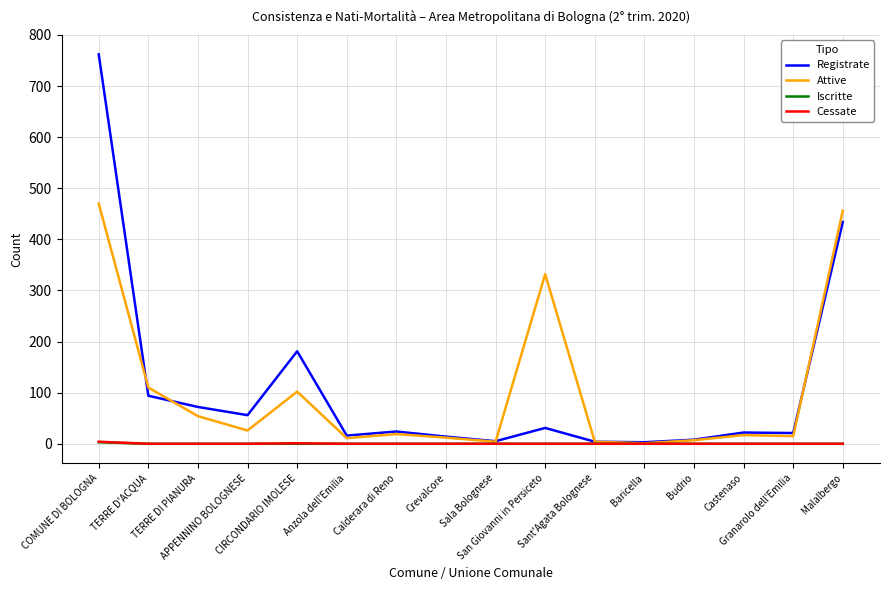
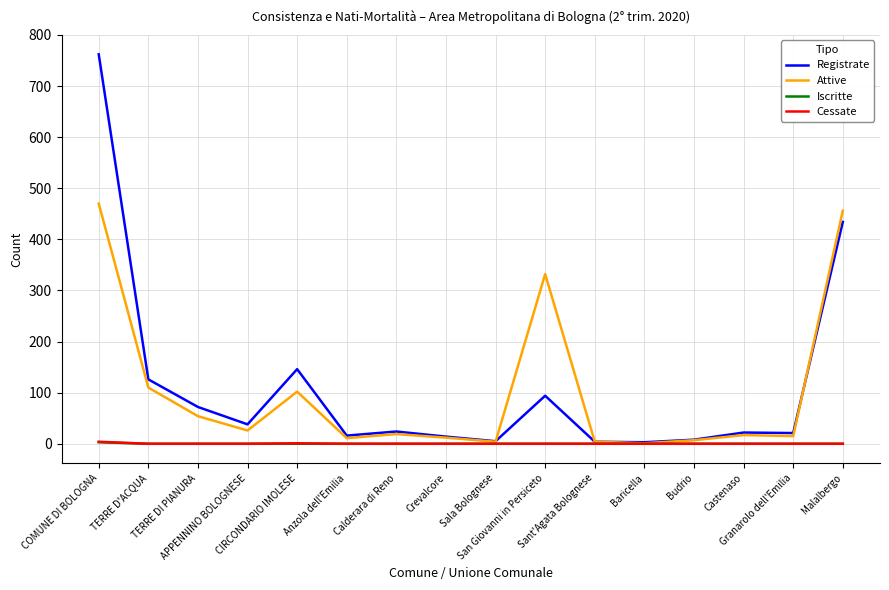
  {
    "Registrate": {
      "COMUNE DI BOLOGNA": 760,
-     "TERRE D'ACQUA": 90,
+     "TERRE D'ACQUA": 130,
      "TERRE DI PIANURA": 70,
-     "APPENNINO BOLOGNESE": 60,
-     "CIRCONDARIO IMOLESE": 180,
+     "APPENNINO BOLOGNESE": 40,
+     "CIRCONDARIO IMOLESE": 150,
      "Anzola dell'Emilia": 20,
      "Calderara di Reno": 20,
-     "San Giovanni in Persiceto": 30,
+     "San Giovanni in Persiceto": 90,
      "Castenaso": 20,
      "Granarolo dell'Emilia": 20,
      "Malalbergo": 430
    },
    "Attive": {
      "COMUNE DI BOLOGNA": 470,
      "TERRE D'ACQUA": 110,
      "TERRE DI PIANURA": 50,
      "APPENNINO BOLOGNESE": 30,
      "CIRCONDARIO IMOLESE": 100,
      "Anzola dell'Emilia": 10,
      "Calderara di Reno": 20,
      "San Giovanni in Persiceto": 330,
      "Castenaso": 20,
      "Granarolo dell'Emilia": 20,
      "Malalbergo": 460
    }
  }
